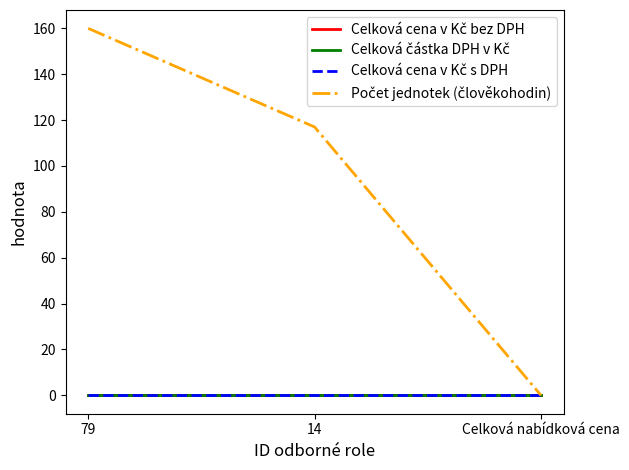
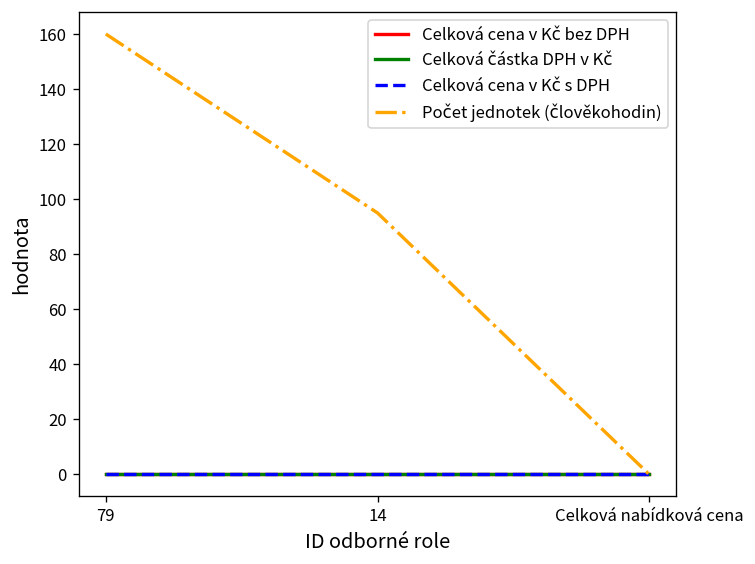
  {
    "Celková cena v Kč s DPH": {
      "79": 0,
      "14": 0
    },
    "Počet jednotek (člověkohodin)": {
      "79": 160,
-     "14": 117
+     "14": 95
    }
  }
